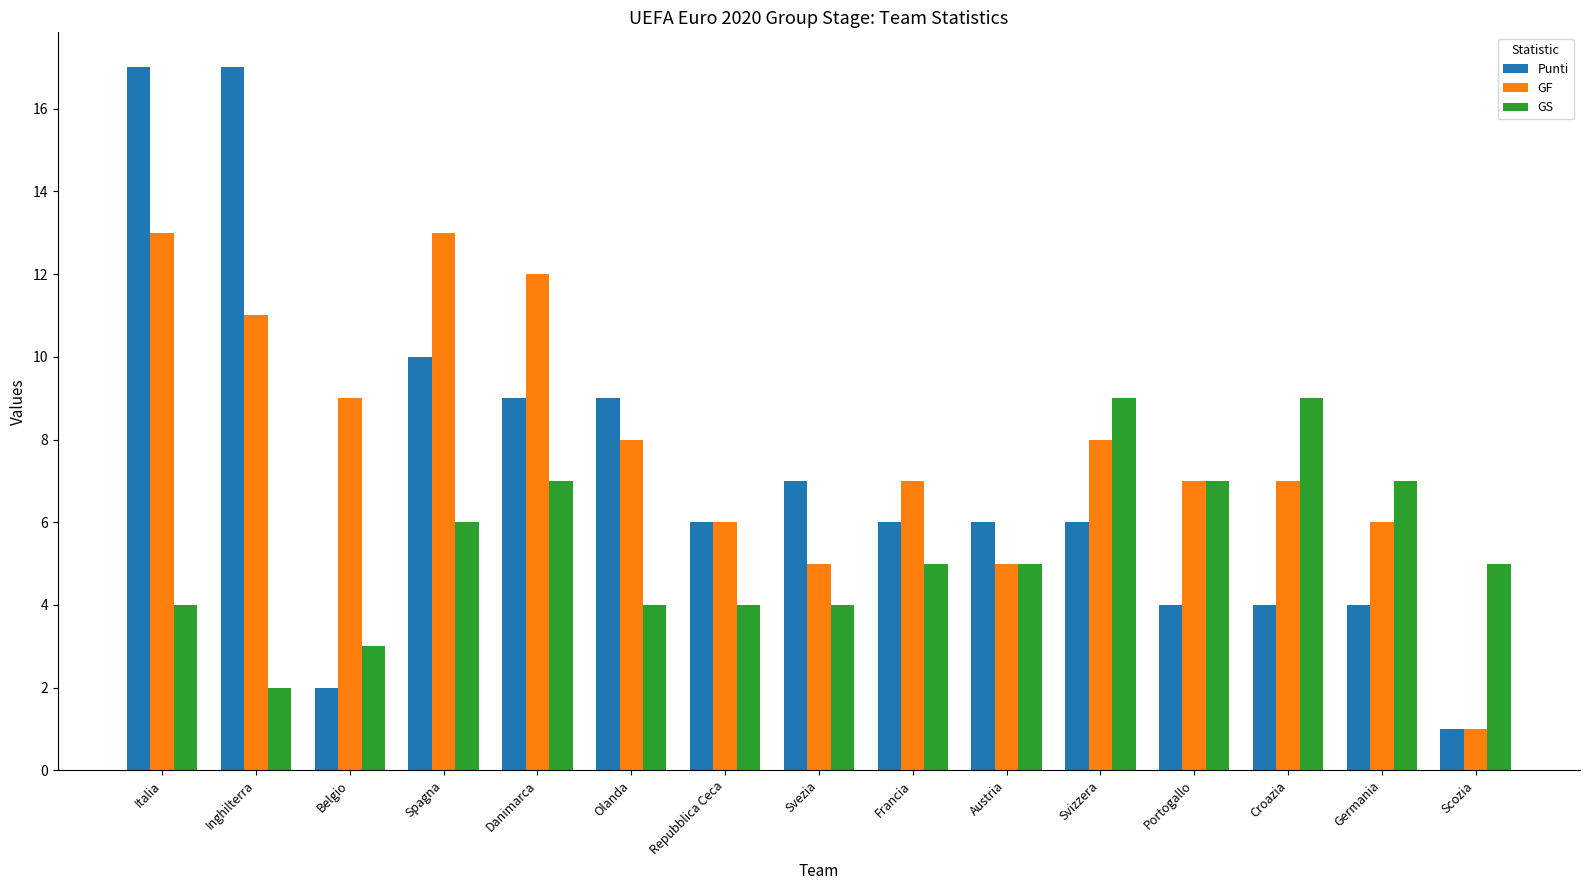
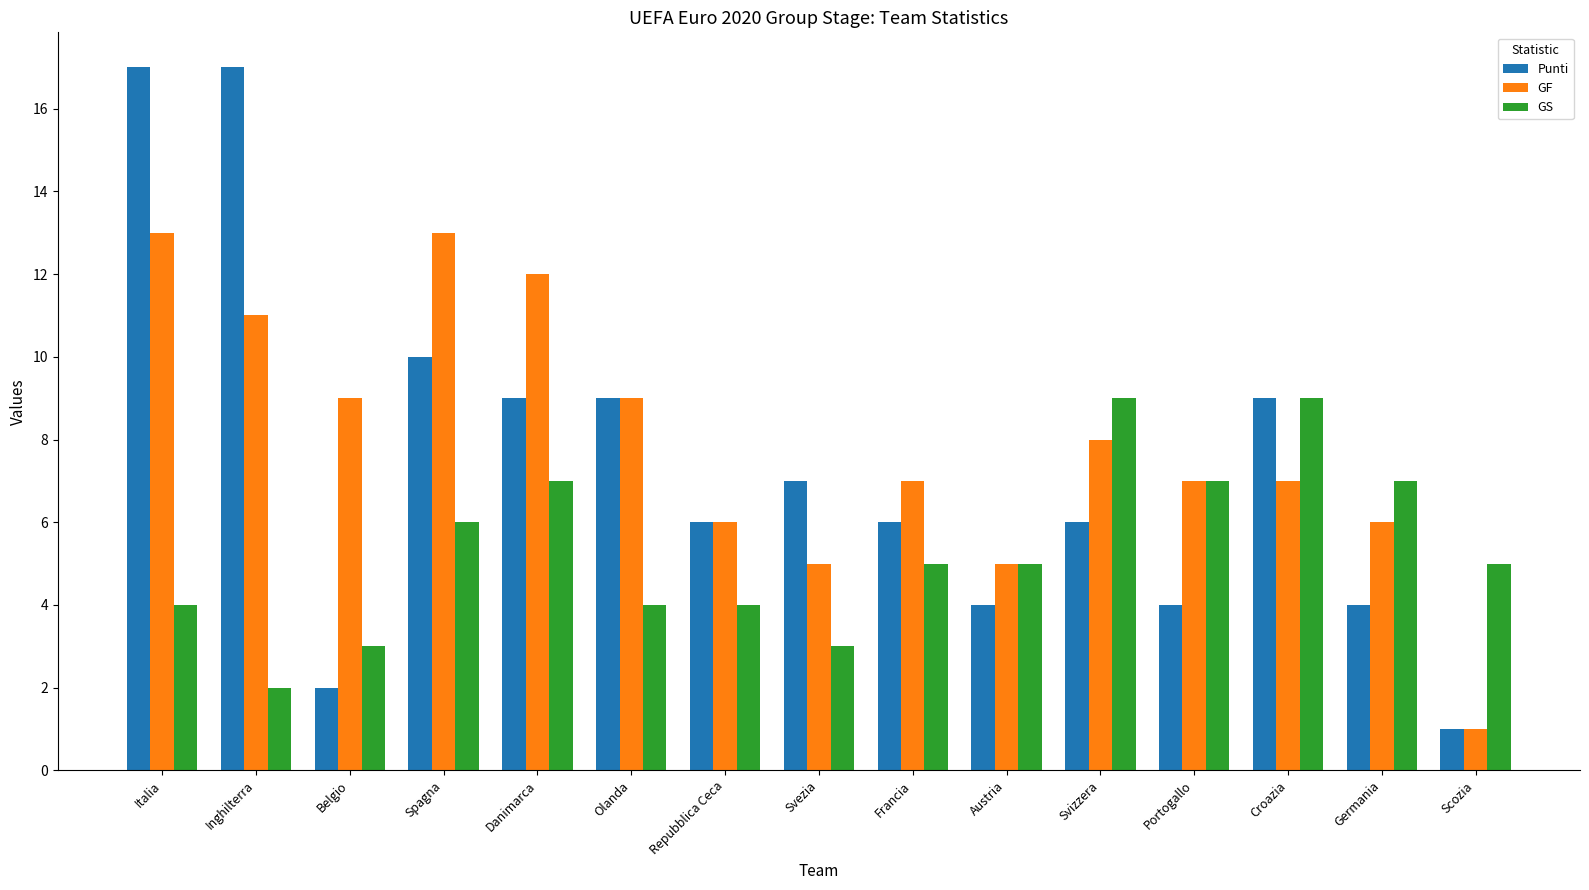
  {
    "Punti": {
      "Italia": 17,
      "Inghilterra": 17,
      "Belgio": 2,
      "Spagna": 10,
      "Danimarca": 9,
      "Olanda": 9,
      "Repubblica Ceca": 6,
      "Svezia": 7,
      "Francia": 6,
-     "Austria": 6,
+     "Austria": 4,
      "Svizzera": 6,
      "Portogallo": 4,
-     "Croazia": 4,
+     "Croazia": 9,
      "Germania": 4,
      "Scozia": 1
    },
    "GF": {
      "Italia": 13,
      "Inghilterra": 11,
      "Belgio": 9,
      "Spagna": 13,
      "Danimarca": 12,
-     "Olanda": 8,
+     "Olanda": 9,
      "Repubblica Ceca": 6,
      "Svezia": 5,
      "Francia": 7,
      "Austria": 5,
      "Svizzera": 8,
      "Portogallo": 7,
      "Croazia": 7,
      "Germania": 6,
      "Scozia": 1
    },
    "GS": {
      "Italia": 4,
      "Inghilterra": 2,
      "Belgio": 3,
      "Spagna": 6,
      "Danimarca": 7,
      "Olanda": 4,
      "Repubblica Ceca": 4,
-     "Svezia": 4,
+     "Svezia": 3,
      "Francia": 5,
      "Austria": 5,
      "Svizzera": 9,
      "Portogallo": 7,
      "Croazia": 9,
      "Germania": 7,
      "Scozia": 5
    }
  }
